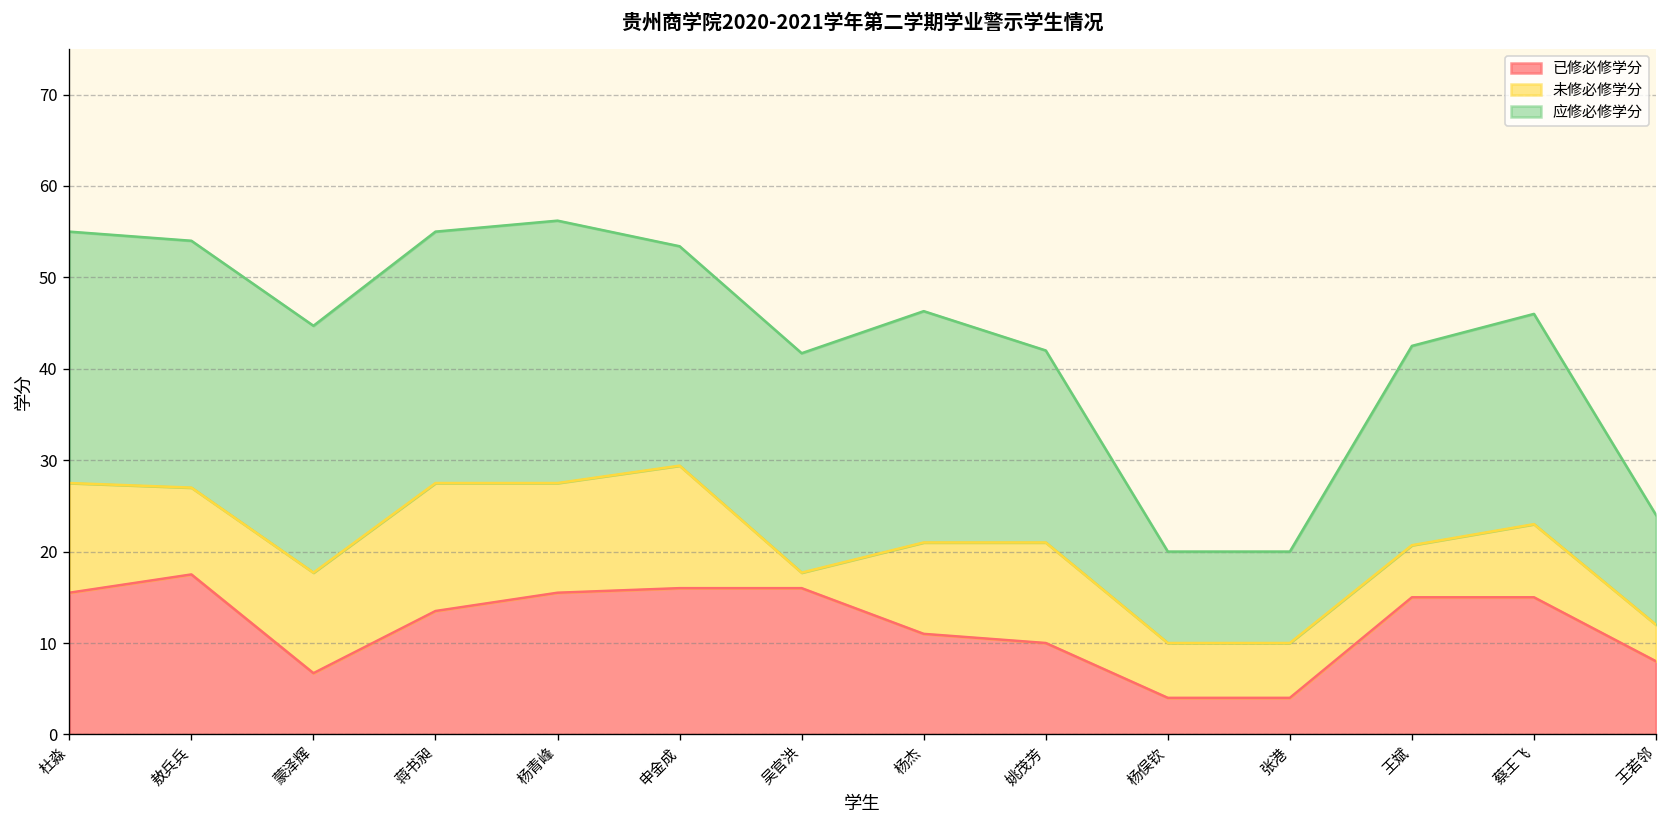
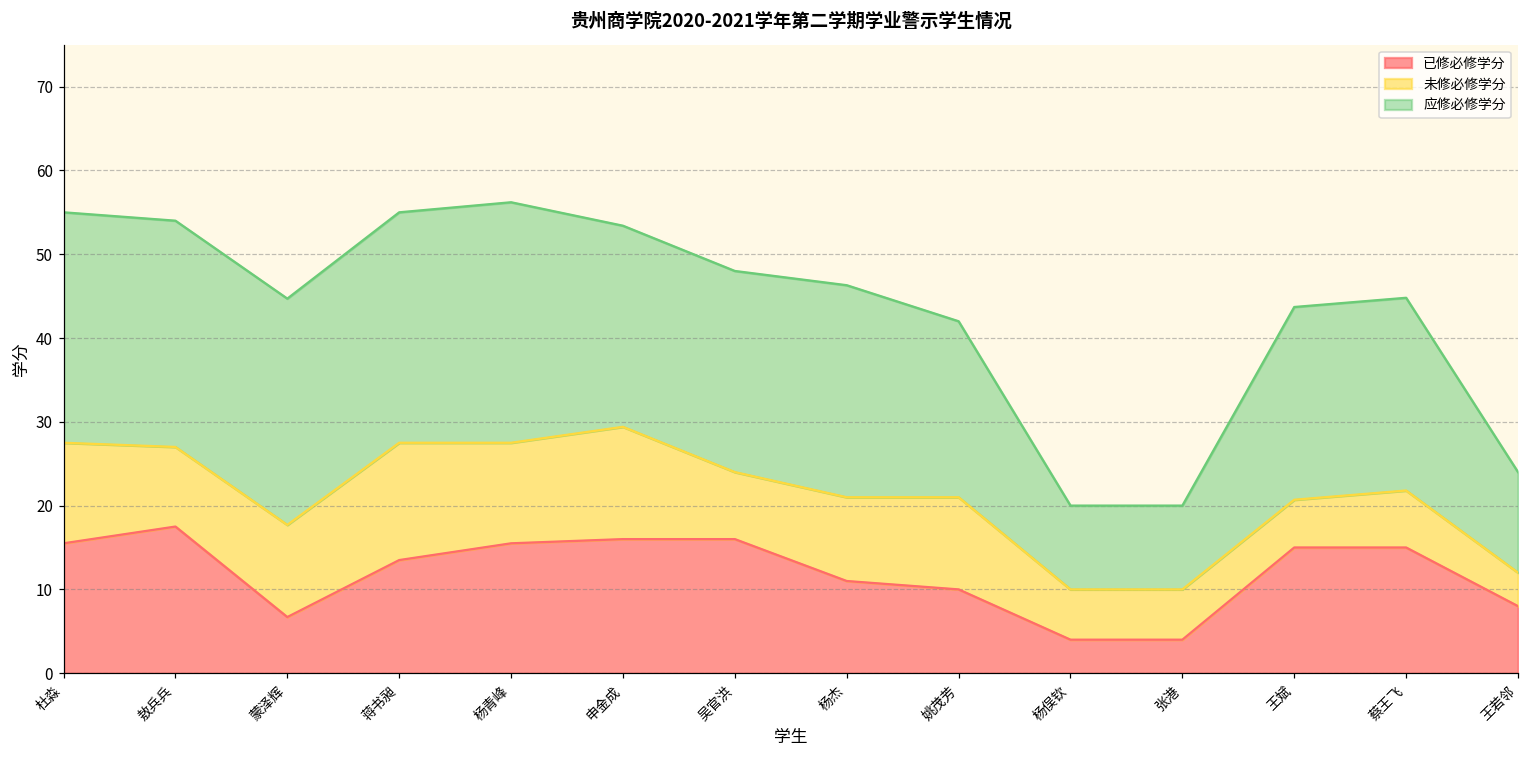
  {
    "已修必修学分": {
      "杜淼": 16,
      "敖兵兵": 18,
      "蒙泽辉": 7,
      "蒋书昶": 14,
      "杨青峰": 16,
      "申金成": 16,
      "吴官洪": 16,
      "杨杰": 11,
      "姚茂芳": 10,
      "杨俣钦": 4,
      "张港": 4,
      "王斌": 15,
      "蔡王飞": 15,
      "王若邻": 8
    },
    "未修必修学分": {
      "杜淼": 12,
      "敖兵兵": 10,
      "蒙泽辉": 11,
      "蒋书昶": 14,
      "杨青峰": 12,
      "申金成": 13,
-     "吴官洪": 2,
+     "吴官洪": 8,
      "杨杰": 10,
      "姚茂芳": 11,
      "杨俣钦": 6,
      "张港": 6,
      "王斌": 6,
-     "蔡王飞": 8,
+     "蔡王飞": 7,
      "王若邻": 4
    },
    "应修必修学分": {
      "杜淼": 28,
      "敖兵兵": 27,
      "蒙泽辉": 27,
      "蒋书昶": 28,
      "杨青峰": 29,
      "申金成": 24,
      "吴官洪": 24,
      "杨杰": 25,
      "姚茂芳": 21,
      "杨俣钦": 10,
      "张港": 10,
-     "王斌": 22,
+     "王斌": 23,
      "蔡王飞": 23,
      "王若邻": 12
    }
  }
